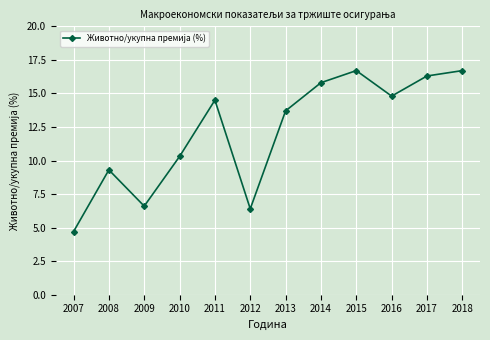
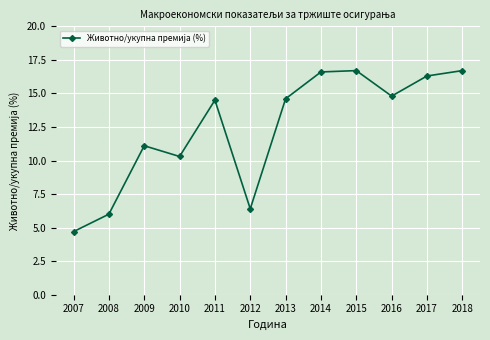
  {
    "2007": 4.7,
-   "2008": 9.3,
-   "2009": 6.6,
+   "2008": 6.0,
+   "2009": 11.1,
    "2010": 10.3,
    "2011": 14.5,
    "2012": 6.4,
-   "2013": 13.7,
-   "2014": 15.8,
+   "2013": 14.6,
+   "2014": 16.6,
    "2015": 16.7,
    "2016": 14.8,
    "2017": 16.3,
    "2018": 16.7
  }
